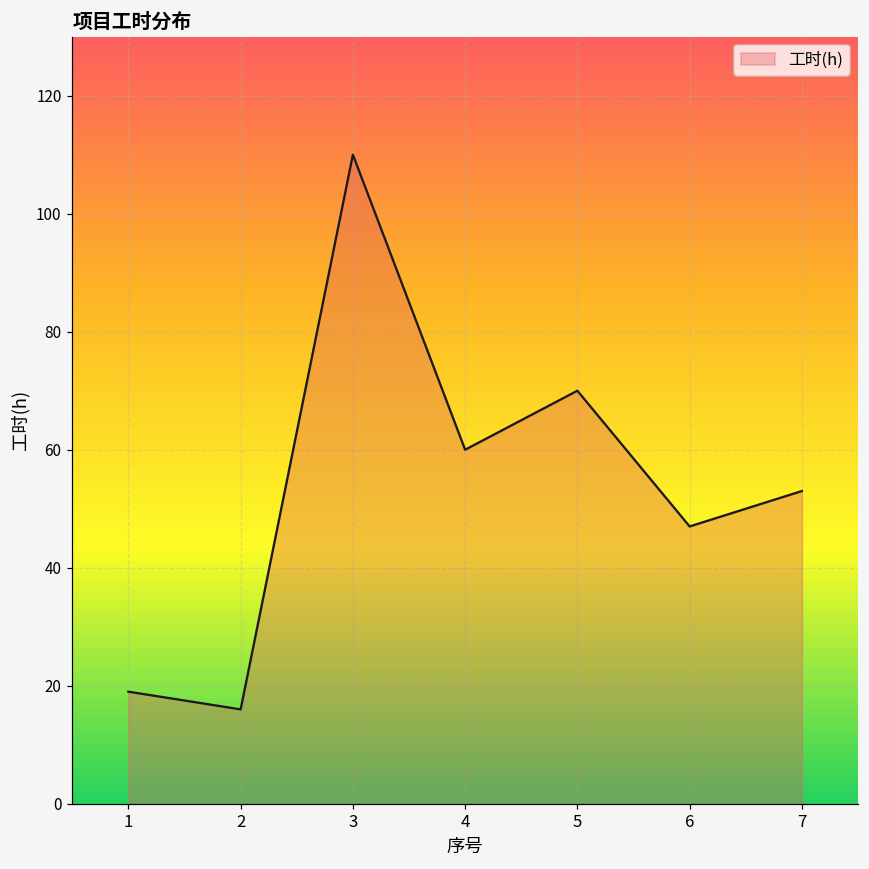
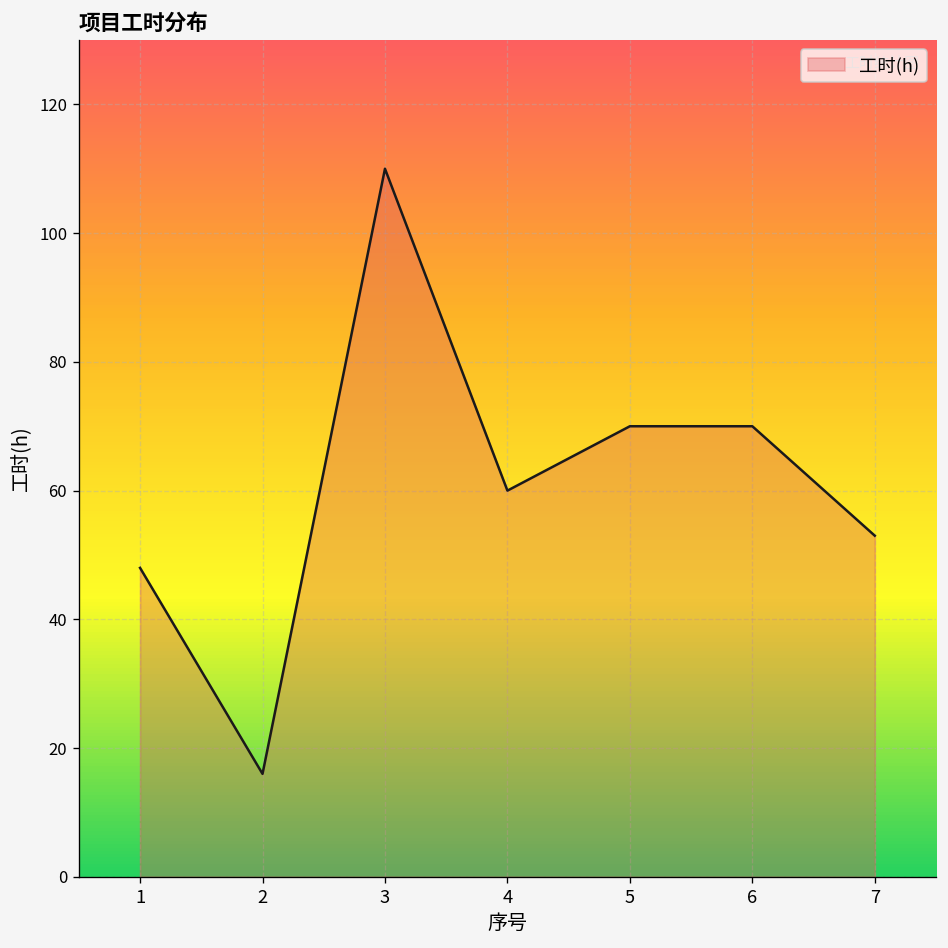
  {
-   "1": 19,
+   "1": 48,
    "2": 16,
    "3": 110,
    "4": 60,
    "5": 70,
-   "6": 47,
+   "6": 70,
    "7": 53
  }
